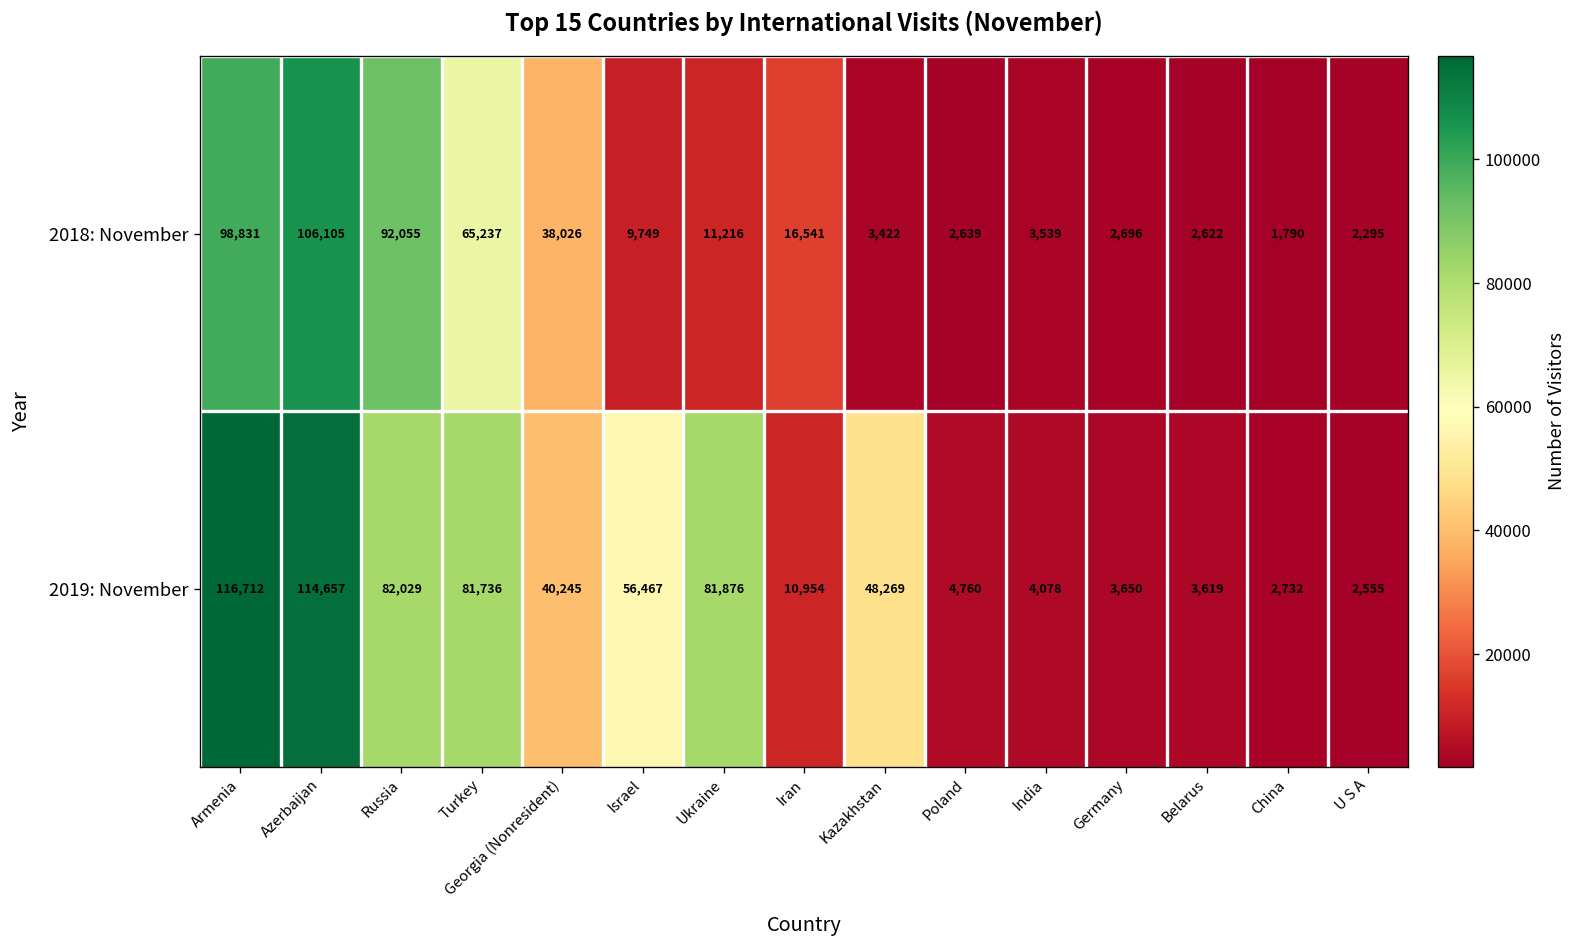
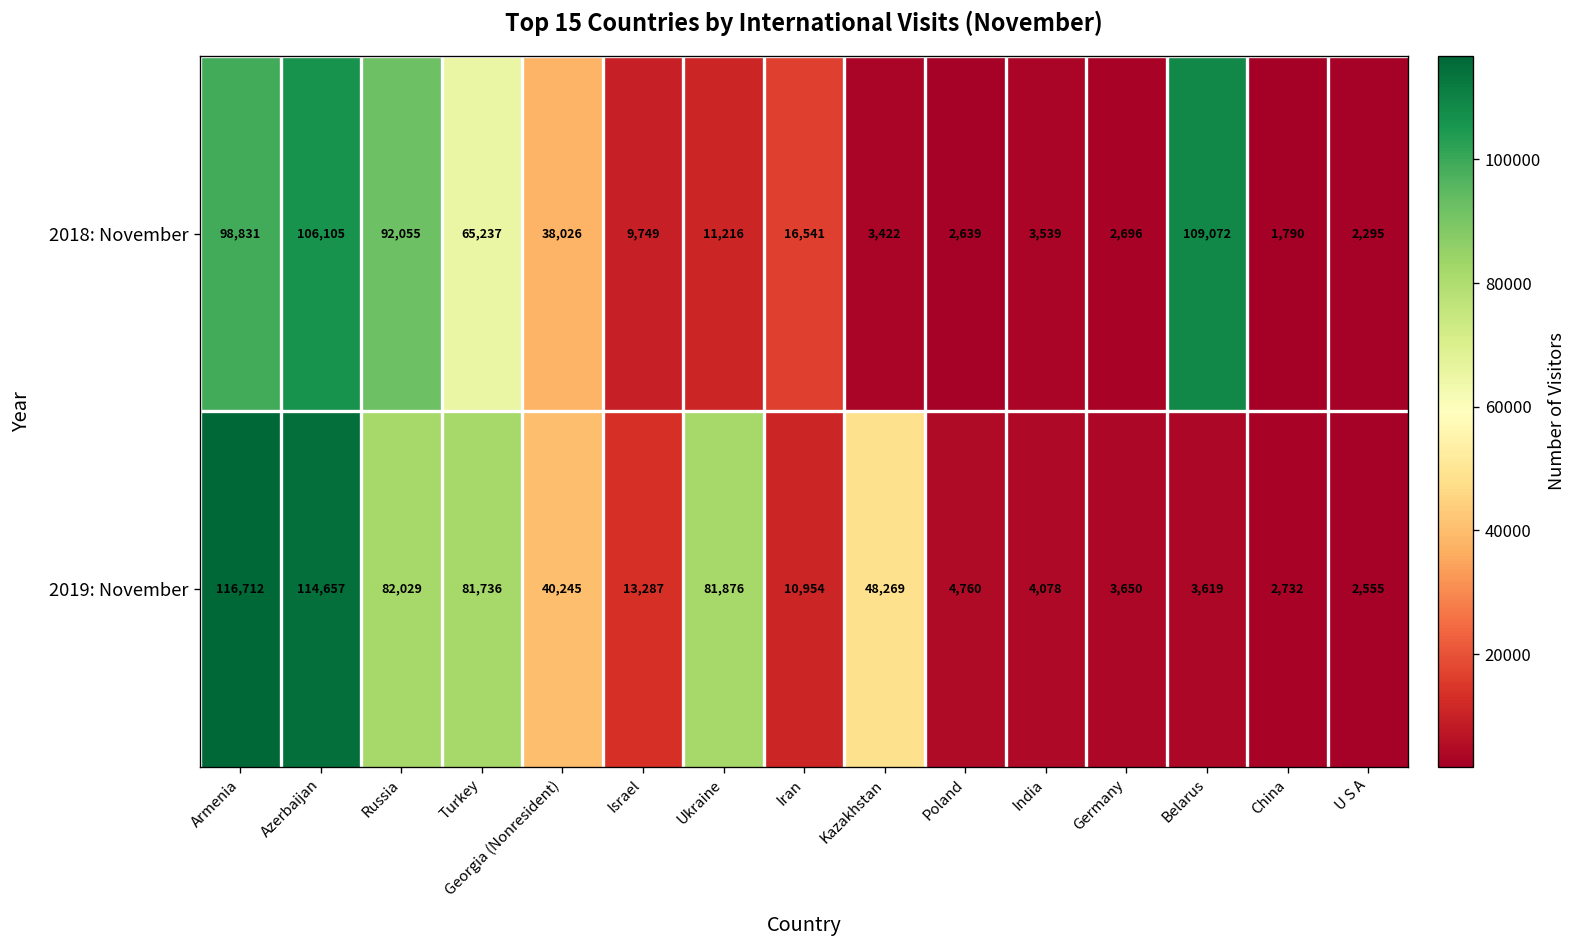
  {
    "2018: November": {
      "Armenia": "98,831",
      "Azerbaijan": "106,105",
      "Russia": "92,055",
      "Turkey": "65,237",
      "Georgia (Nonresident)": "38,026",
      "Israel": "9,749",
      "Ukraine": "11,216",
      "Iran": "16,541",
      "Kazakhstan": "3,422",
      "Poland": "2,639",
      "India": "3,539",
      "Germany": "2,696",
-     "Belarus": "2,622",
+     "Belarus": "109,072",
      "China": "1,790",
      "U S A": "2,295"
    },
    "2019: November": {
      "Armenia": "116,712",
      "Azerbaijan": "114,657",
      "Russia": "82,029",
      "Turkey": "81,736",
      "Georgia (Nonresident)": "40,245",
-     "Israel": "56,467",
+     "Israel": "13,287",
      "Ukraine": "81,876",
      "Iran": "10,954",
      "Kazakhstan": "48,269",
      "Poland": "4,760",
      "India": "4,078",
      "Germany": "3,650",
      "Belarus": "3,619",
      "China": "2,732",
      "U S A": "2,555"
    }
  }
